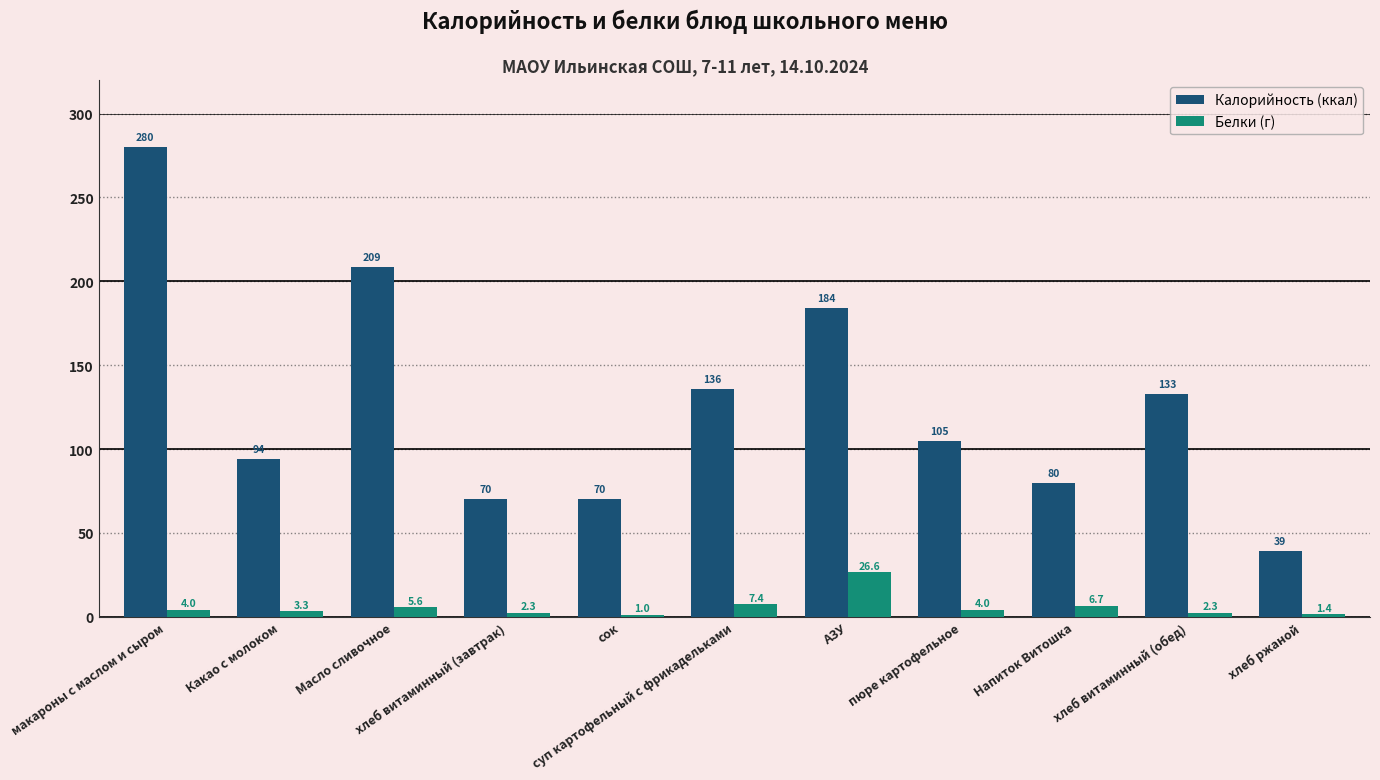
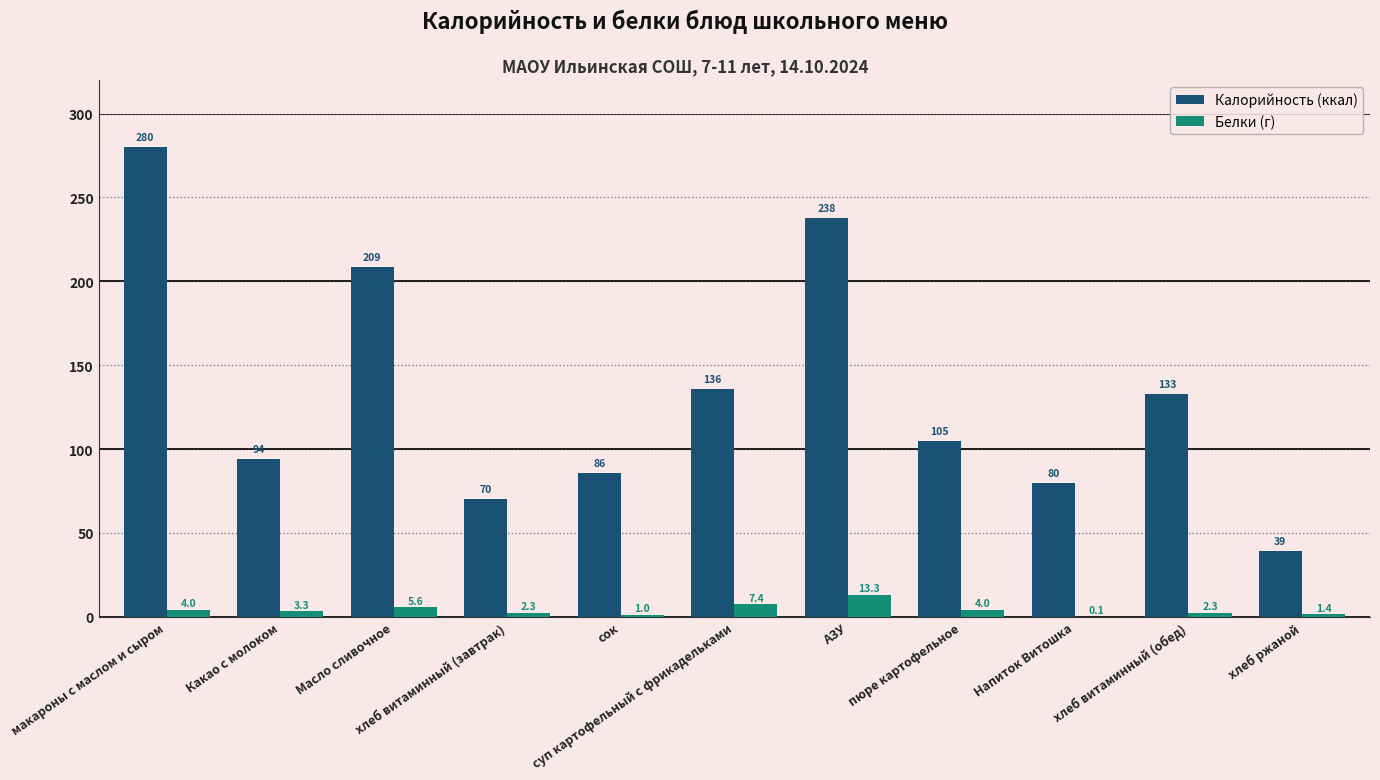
  {
    "Калорийность (ккал)": {
      "макароны с маслом и сыром": 280,
      "Какао с молоком": 94,
      "Масло сливочное": 209,
      "хлеб витаминный (завтрак)": 70,
-     "сок": 70,
+     "сок": 86,
      "суп картофельный с фрикадельками": 136,
-     "АЗУ": 184,
+     "АЗУ": 238,
      "пюре картофельное": 105,
      "Напиток Витошка": 80,
      "хлеб витаминный (обед)": 133,
      "хлеб ржаной": 39
    },
    "Белки (г)": {
      "макароны с маслом и сыром": 4.0,
      "Какао с молоком": 3.3,
      "Масло сливочное": 5.6,
      "хлеб витаминный (завтрак)": 2.3,
      "сок": 1.0,
      "суп картофельный с фрикадельками": 7.4,
-     "АЗУ": 26.6,
+     "АЗУ": 13.3,
      "пюре картофельное": 4.0,
-     "Напиток Витошка": 6.7,
+     "Напиток Витошка": 0.1,
      "хлеб витаминный (обед)": 2.3,
      "хлеб ржаной": 1.4
    }
  }
